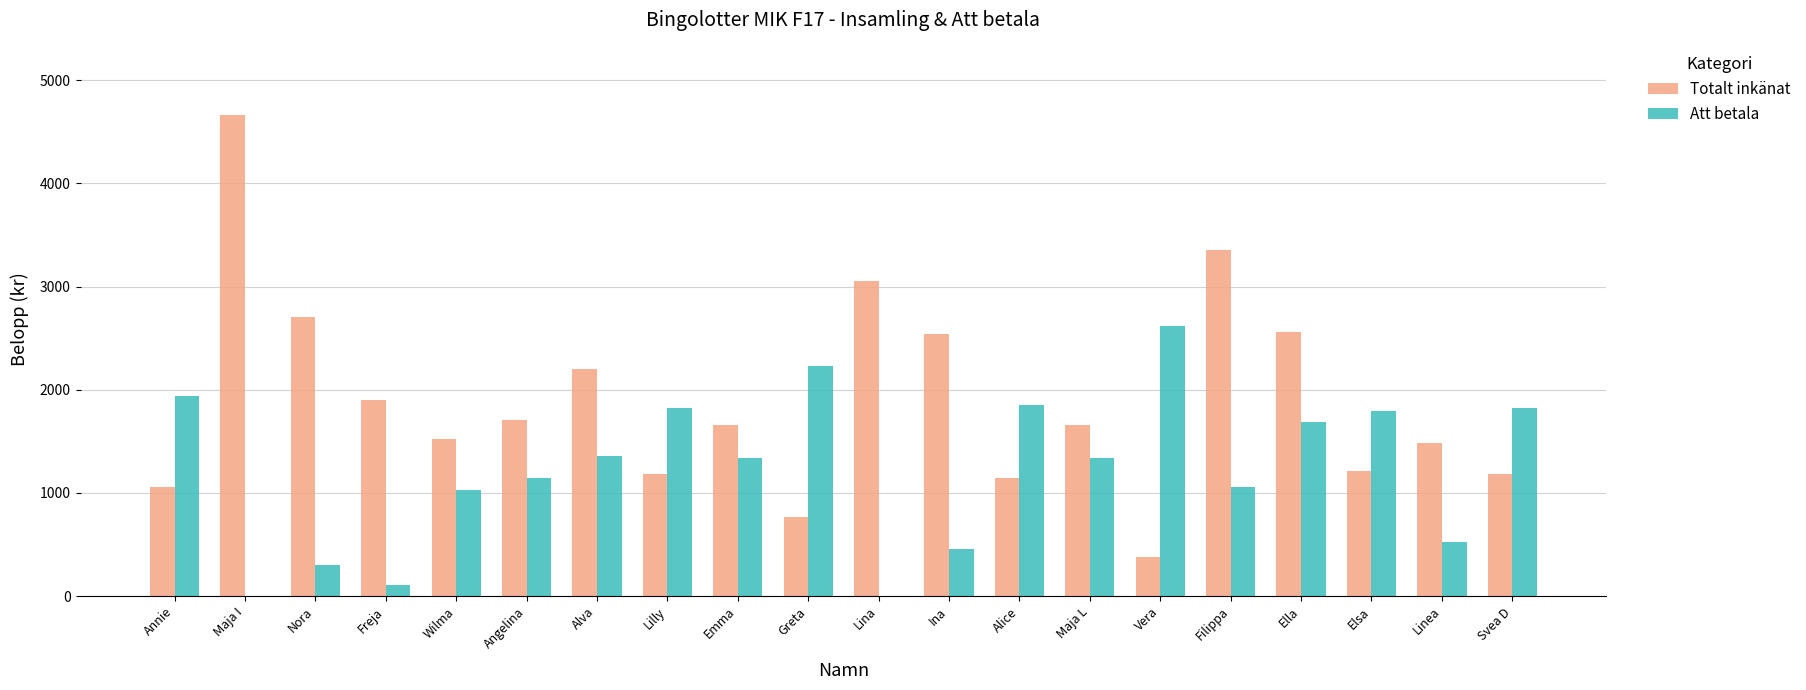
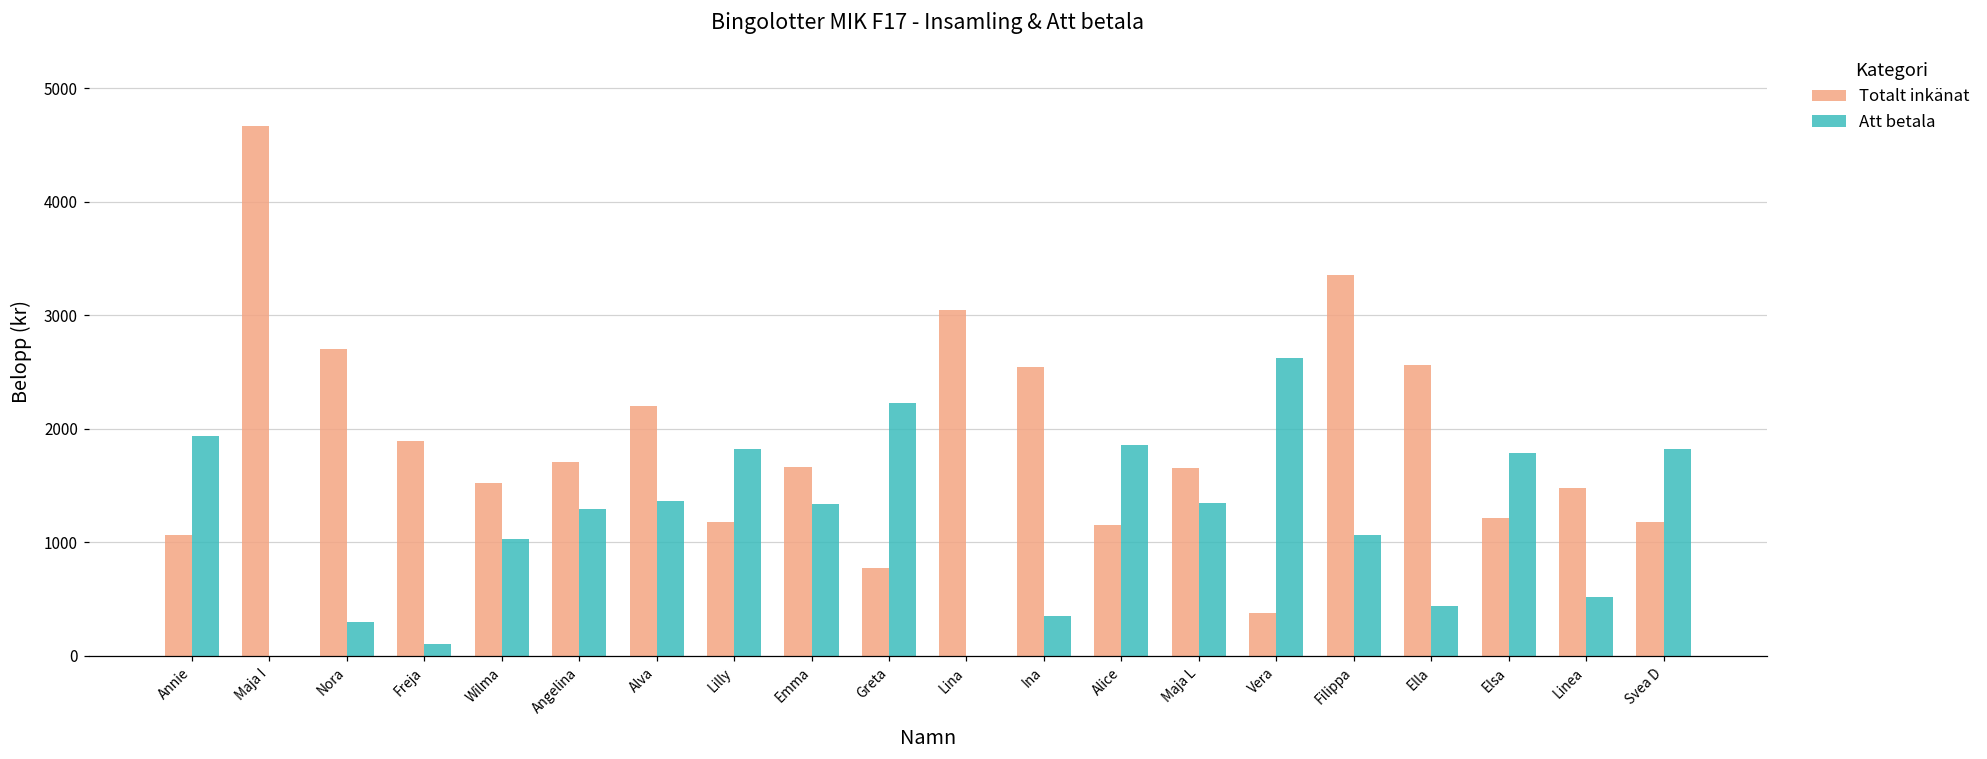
  {
    "Totalt inkänat": {
      "Annie": 1060,
      "Maja I": 4660,
      "Nora": 2700,
      "Freja": 1900,
      "Wilma": 1520,
      "Angelina": 1710,
      "Alva": 2200,
      "Lilly": 1180,
      "Emma": 1660,
      "Greta": 770,
      "Lina": 3050,
      "Ina": 2540,
      "Alice": 1150,
      "Maja L": 1660,
      "Vera": 380,
      "Filippa": 3360,
      "Ella": 2560,
      "Elsa": 1210,
      "Linea": 1480,
      "Svea D": 1180
    },
    "Att betala": {
      "Annie": 1940,
      "Maja I": 0,
      "Nora": 300,
      "Freja": 100,
      "Wilma": 1030,
-     "Angelina": 1140,
+     "Angelina": 1290,
      "Alva": 1360,
      "Lilly": 1820,
      "Emma": 1340,
      "Greta": 2230,
      "Lina": 0,
-     "Ina": 460,
+     "Ina": 350,
      "Alice": 1850,
      "Maja L": 1340,
      "Vera": 2620,
      "Filippa": 1060,
-     "Ella": 1690,
+     "Ella": 440,
      "Elsa": 1790,
      "Linea": 520,
      "Svea D": 1820
    }
  }
